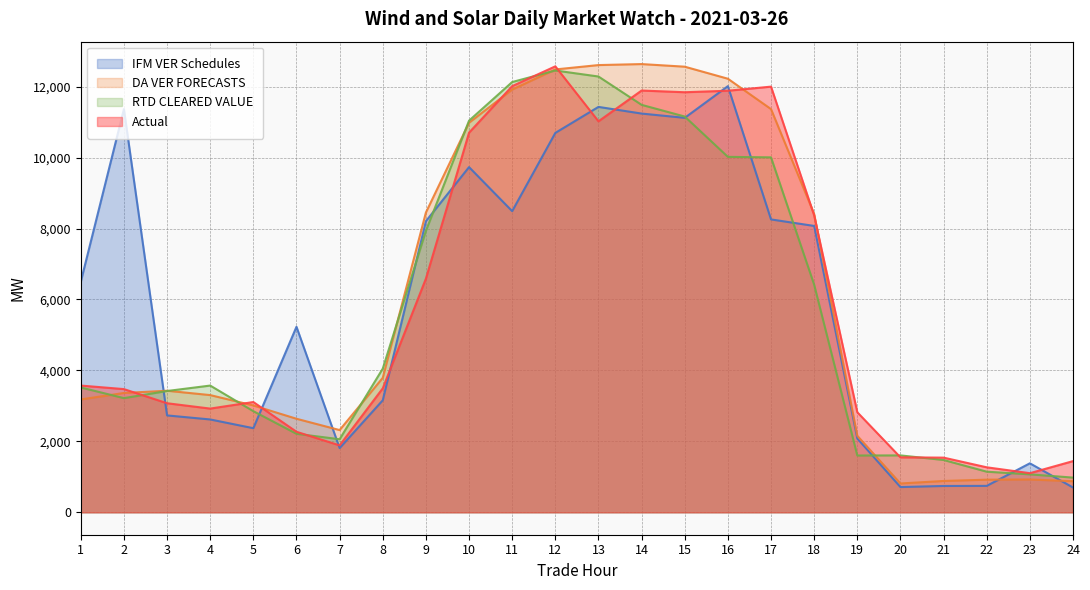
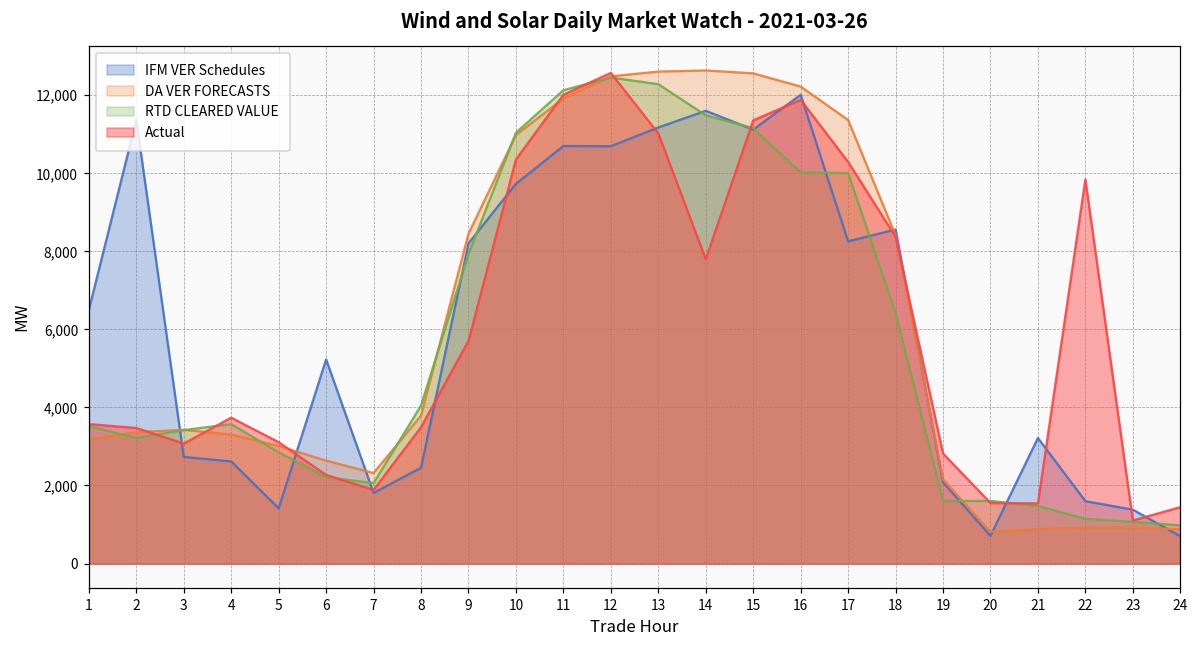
  {
    "IFM VER Schedules": {
      "1": "6,500",
      "3": "2,700",
      "4": "2,600",
-     "5": "2,400",
+     "5": "1,400",
      "6": "5,200",
      "7": "1,800",
-     "8": "3,200",
+     "8": "2,500",
      "9": "8,200",
      "10": "9,700",
-     "11": "8,500",
+     "11": "10,700",
      "12": "10,700",
-     "13": "11,400",
-     "14": "11,200",
+     "13": "11,200",
+     "14": "11,600",
      "16": "12,000",
      "17": "8,300",
-     "18": "8,100",
+     "18": "8,600",
      "19": "2,100",
      "20": "700",
-     "21": "700",
-     "22": "700",
+     "21": "3,200",
+     "22": "1,600",
      "23": "1,400",
      "24": "700"
    },
    "Actual": {
      "2": "3,500",
      "3": "3,100",
-     "4": "2,900",
+     "4": "3,700",
      "5": "3,100",
      "7": "1,900",
      "8": "3,500",
-     "9": "6,600",
-     "10": "10,700",
+     "9": "5,700",
+     "10": "10,400",
      "11": "12,000",
      "12": "12,600",
      "13": "11,000",
-     "14": "11,900",
-     "15": "11,800",
+     "14": "7,800",
+     "15": "11,400",
      "16": "11,900",
-     "17": "12,000",
+     "17": "10,300",
      "19": "2,800",
-     "22": "1,300",
+     "22": "9,800",
      "24": "1,400"
    }
  }
